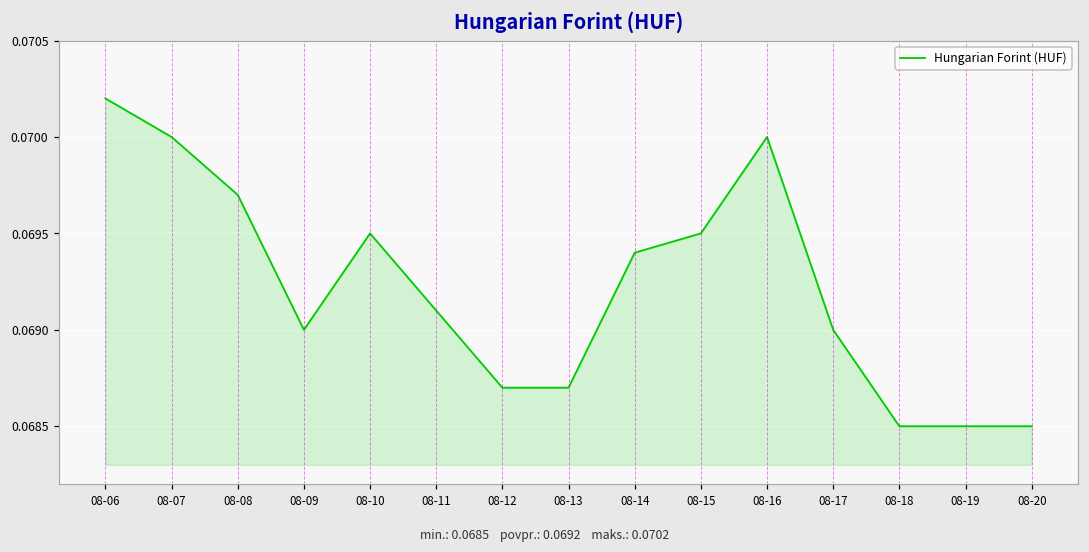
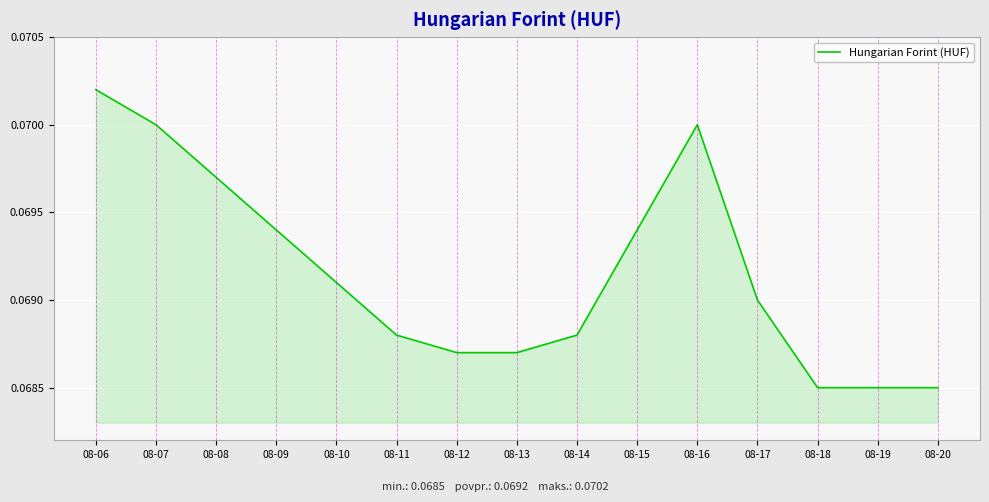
  {
    "08-06": 0.0702,
    "08-07": 0.0700,
    "08-08": 0.0697,
-   "08-09": 0.0690,
-   "08-10": 0.0695,
-   "08-11": 0.0691,
+   "08-09": 0.0694,
+   "08-10": 0.0691,
+   "08-11": 0.0688,
    "08-12": 0.0687,
    "08-13": 0.0687,
-   "08-14": 0.0694,
-   "08-15": 0.0695,
+   "08-14": 0.0688,
+   "08-15": 0.0694,
    "08-16": 0.0700,
    "08-17": 0.0690,
    "08-18": 0.0685,
    "08-19": 0.0685,
    "08-20": 0.0685
  }
